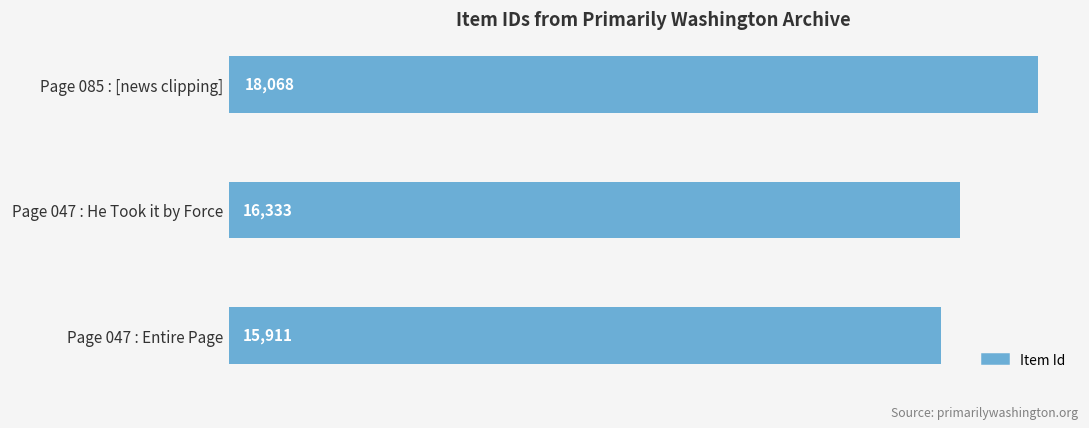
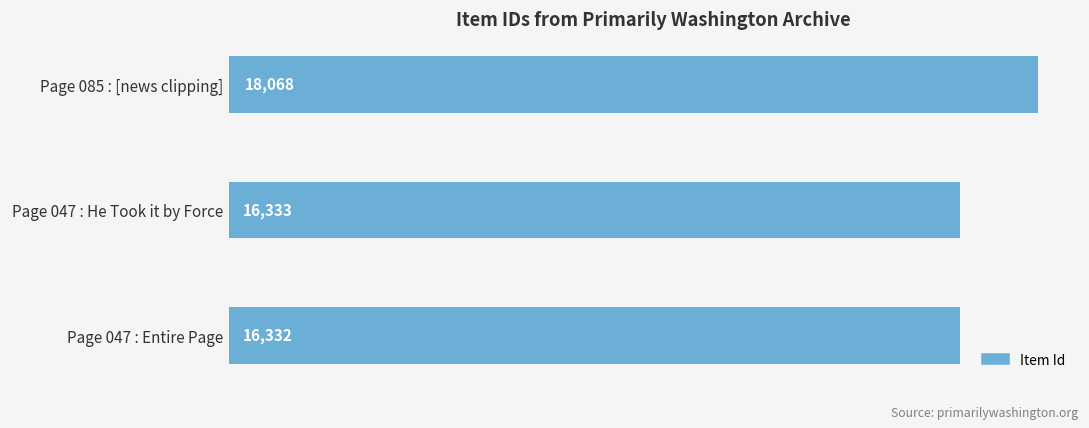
  {
    "Page 085 : [news clipping]": "18,068",
    "Page 047 : He Took it by Force": "16,333",
-   "Page 047 : Entire Page": "15,911"
+   "Page 047 : Entire Page": "16,332"
  }
